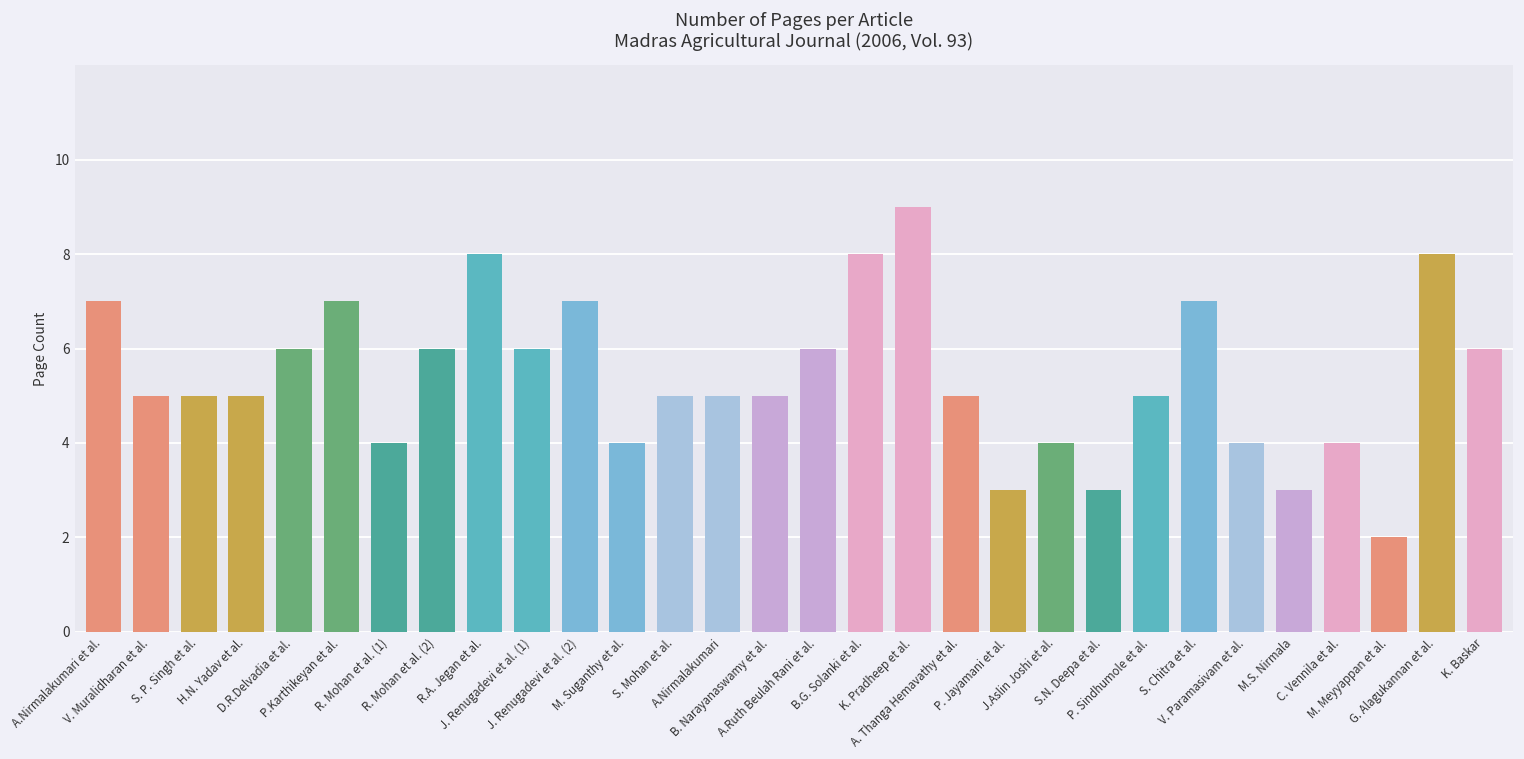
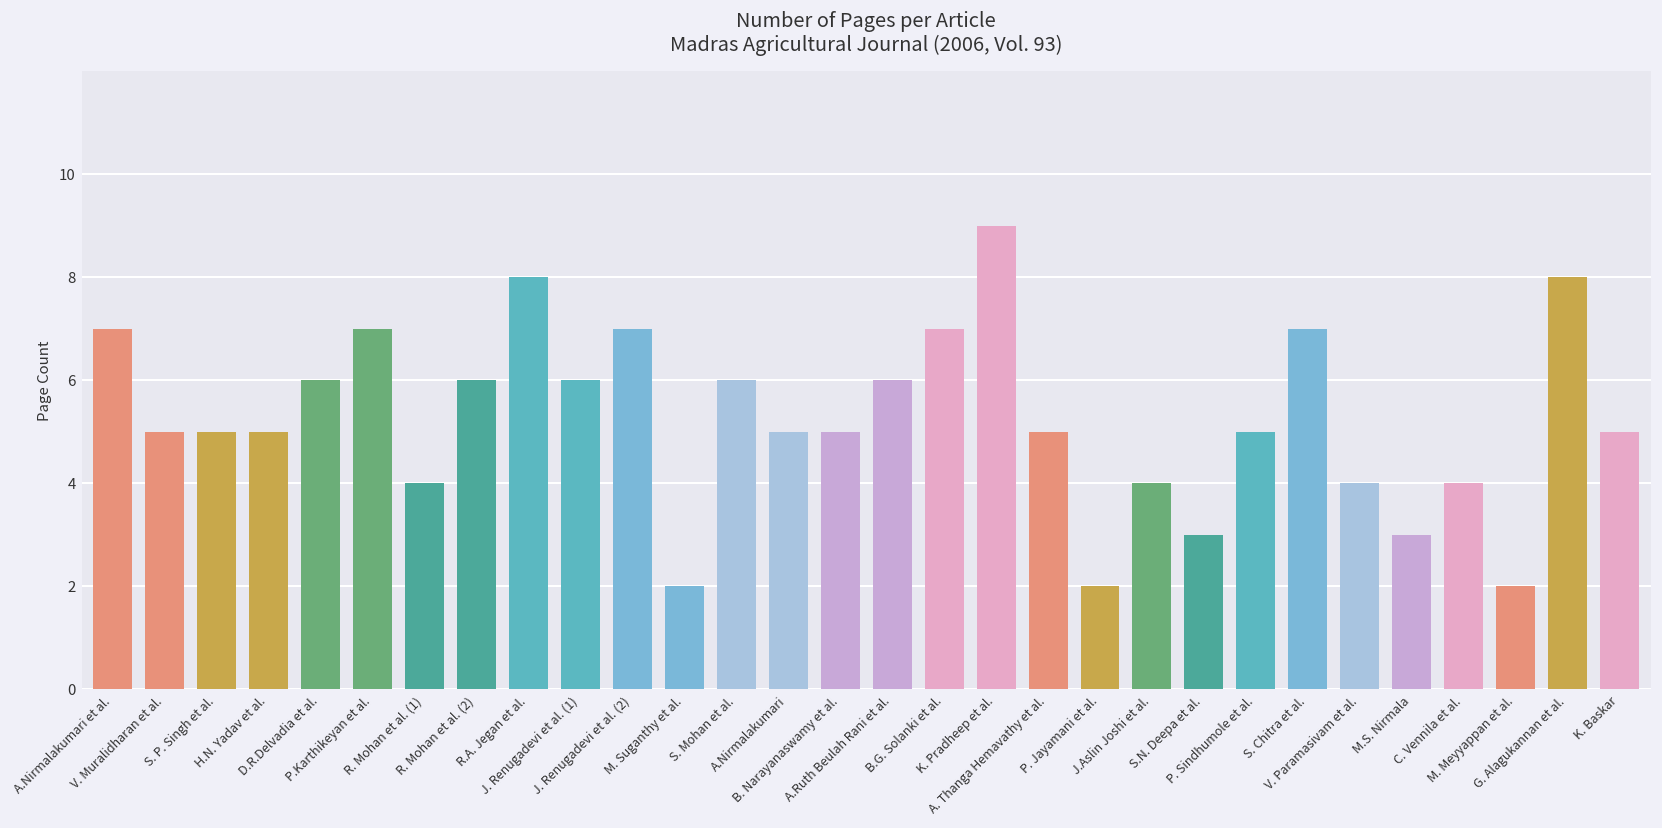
  {
    "A.Nirmalakumari et al.": 7,
    "V. Muralidharan et al.": 5,
    "S. P. Singh et al.": 5,
    "H.N. Yadav et al.": 5,
    "D.R.Delvadia et al.": 6,
    "P.Karthikeyan et al.": 7,
    "R. Mohan et al. (1)": 4,
    "R. Mohan et al. (2)": 6,
    "R.A. Jegan et al.": 8,
    "J. Renugadevi et al. (1)": 6,
    "J. Renugadevi et al. (2)": 7,
-   "M. Suganthy et al.": 4,
-   "S. Mohan et al.": 5,
+   "M. Suganthy et al.": 2,
+   "S. Mohan et al.": 6,
    "A.Nirmalakumari": 5,
    "B. Narayanaswamy et al.": 5,
    "A.Ruth Beulah Rani et al.": 6,
-   "B.G. Solanki et al.": 8,
+   "B.G. Solanki et al.": 7,
    "K. Pradheep et al.": 9,
    "A. Thanga Hemavathy et al.": 5,
-   "P. Jayamani et al.": 3,
+   "P. Jayamani et al.": 2,
    "J.Aslin Joshi et al.": 4,
    "S.N. Deepa et al.": 3,
    "P. Sindhumole et al.": 5,
    "S. Chitra et al.": 7,
    "V. Paramasivam et al.": 4,
    "M.S. Nirmala": 3,
    "C. Vennila et al.": 4,
    "M. Meyyappan et al.": 2,
    "G. Alagukannan et al.": 8,
-   "K. Baskar": 6
+   "K. Baskar": 5
  }
